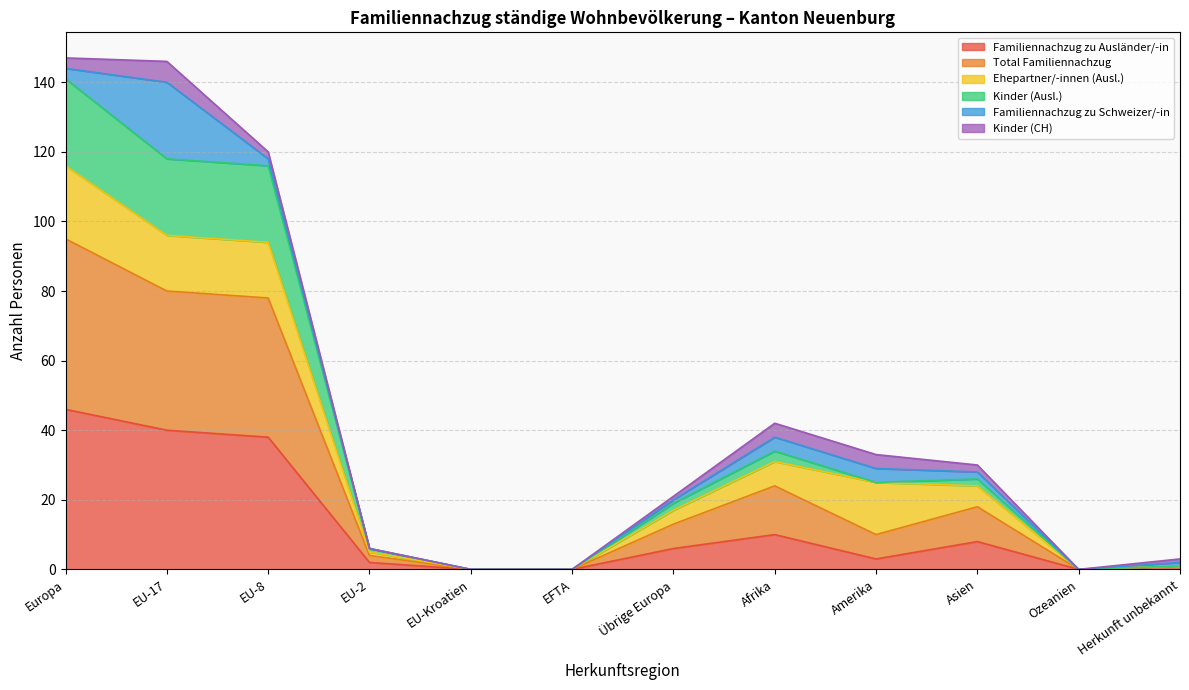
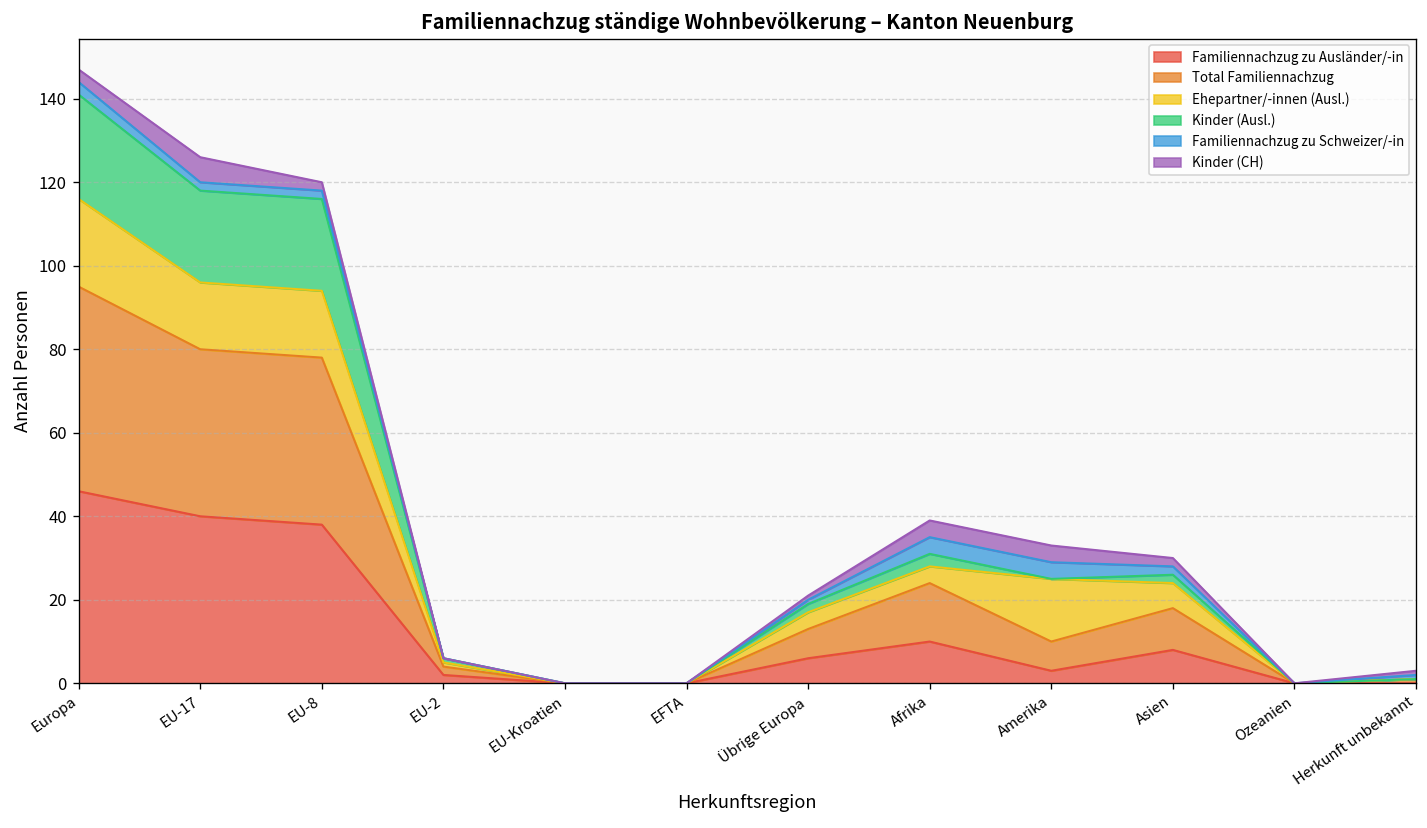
  {
    "Ehepartner/-innen (Ausl.)": {
      "Europa": 21,
      "EU-17": 16,
      "EU-8": 16,
      "EU-2": 1,
      "Übrige Europa": 4,
-     "Afrika": 7,
+     "Afrika": 4,
      "Asien": 6
    },
    "Kinder (Ausl.)": {
      "Europa": 25,
      "EU-17": 22,
      "EU-8": 22,
      "Übrige Europa": 2,
      "Afrika": 3,
      "Asien": 2
    },
    "Familiennachzug zu Schweizer/-in": {
      "Europa": 3,
-     "EU-17": 22,
+     "EU-17": 2,
      "EU-8": 2,
      "Übrige Europa": 1,
      "Afrika": 4,
      "Amerika": 4,
      "Asien": 2,
      "Herkunft unbekannt": 1
    },
    "Kinder (CH)": {
      "Europa": 3,
      "EU-17": 6,
      "EU-8": 2,
      "Übrige Europa": 1,
      "Afrika": 4,
      "Amerika": 4,
      "Asien": 2,
      "Herkunft unbekannt": 1
    }
  }
